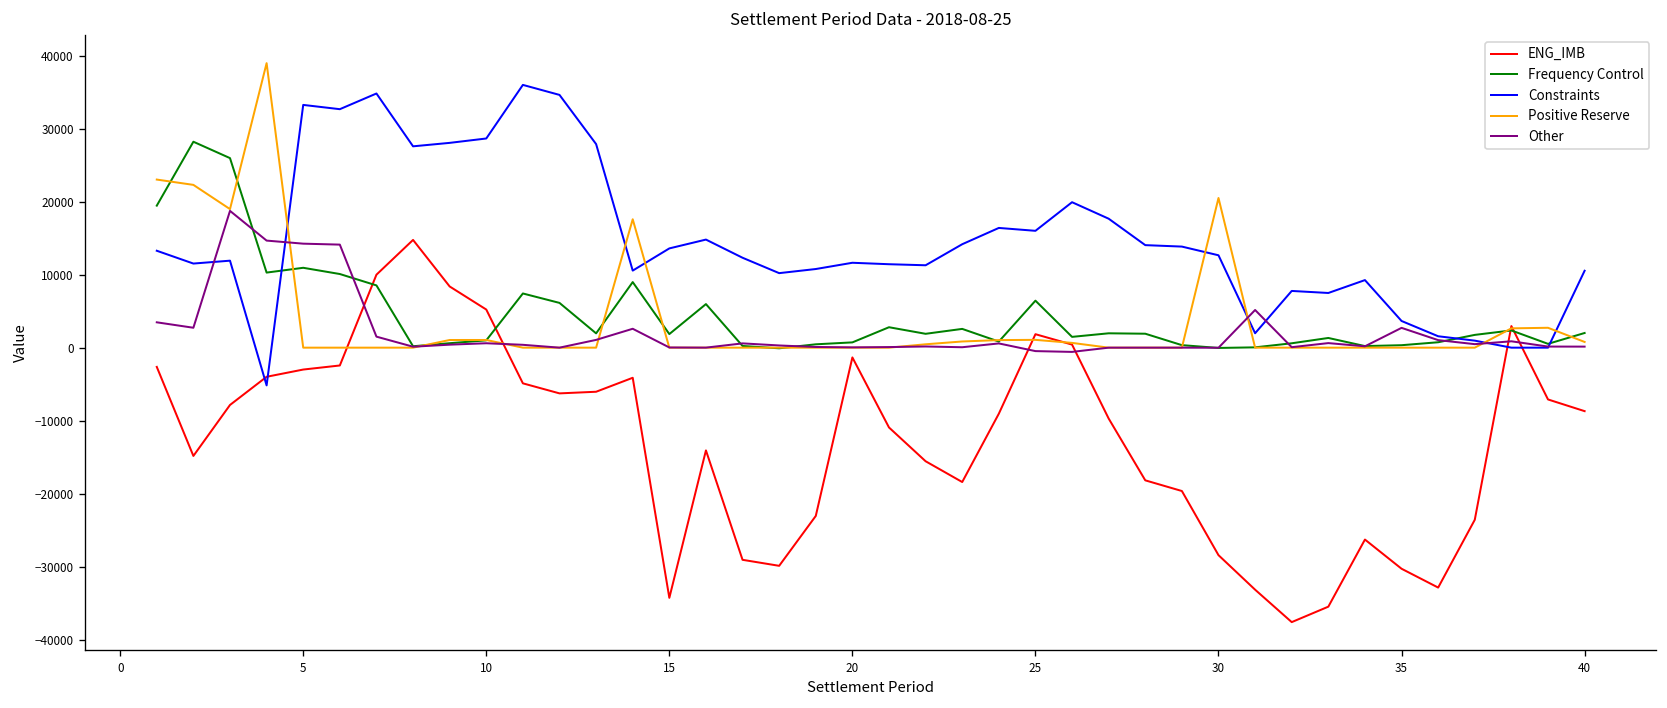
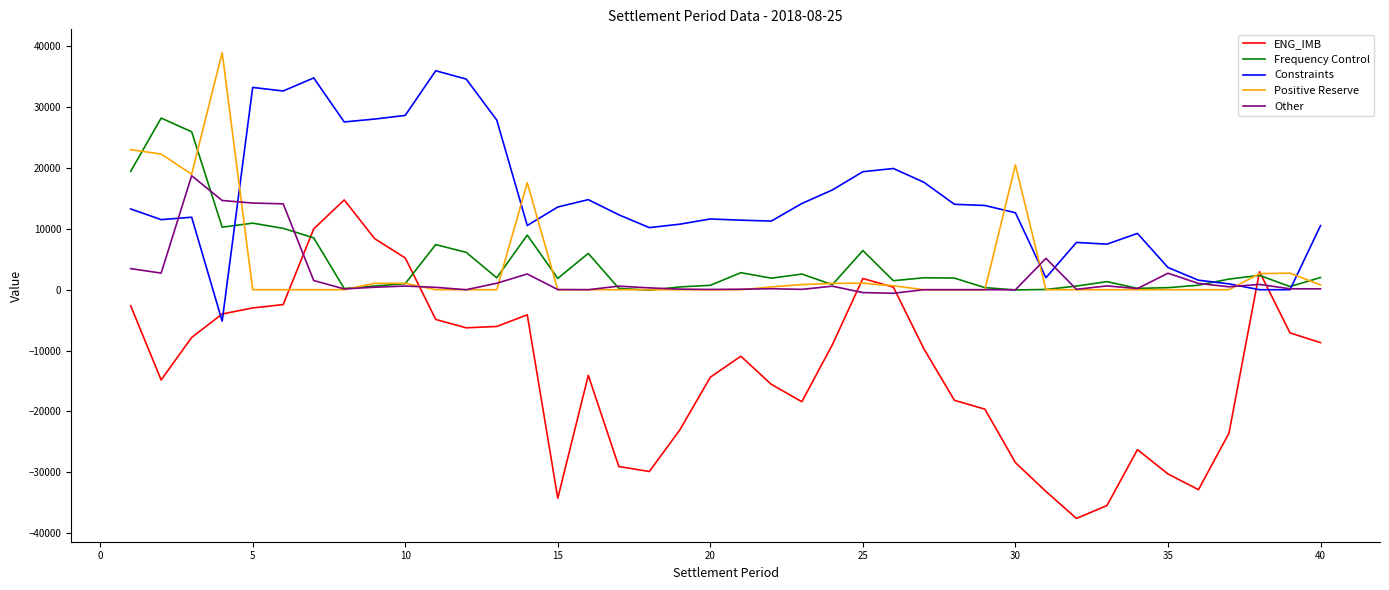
  {
    "ENG_IMB": {
      "5": -3000,
      "10": 5000,
      "15": -34000,
-     "20": -1000,
+     "20": -14000,
      "25": 2000,
      "30": -28000,
      "35": -30000,
      "40": -9000
    },
    "Frequency Control": {
      "5": 11000,
      "15": 2000,
      "20": 1000,
      "25": 6000,
      "40": 2000
    },
    "Constraints": {
      "5": 33000,
      "10": 29000,
      "15": 14000,
      "20": 12000,
-     "25": 16000,
+     "25": 19000,
      "30": 13000,
      "35": 4000,
      "40": 11000
    },
    "Positive Reserve": {
      "5": 0,
      "25": 1000,
      "30": 21000,
      "40": 1000
    },
    "Other": {
      "5": 14000,
      "25": 0,
      "35": 3000,
      "40": 0
    }
  }
